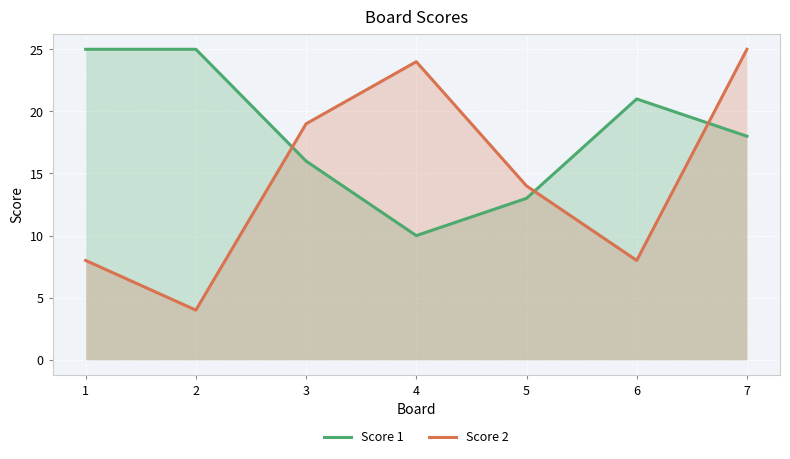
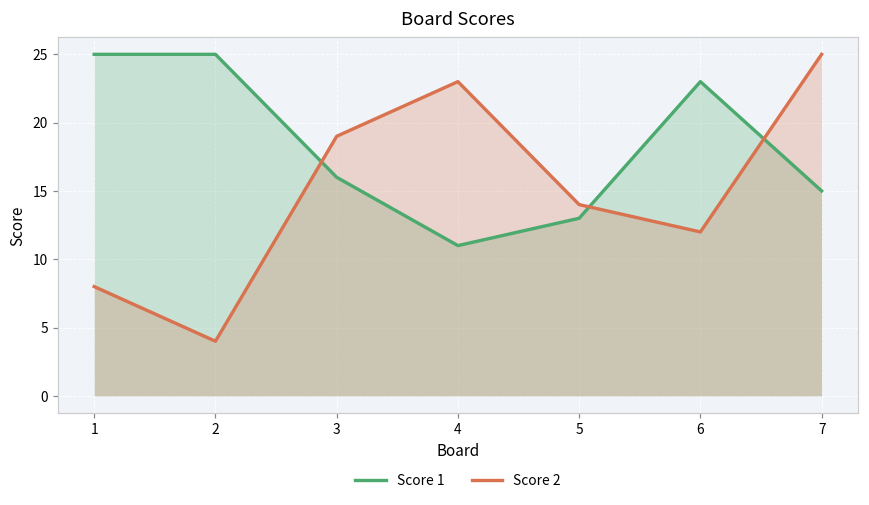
  {
    "Score 1": {
      "1": 25,
      "2": 25,
      "3": 16,
-     "4": 10,
+     "4": 11,
      "5": 13,
-     "6": 21,
-     "7": 18
+     "6": 23,
+     "7": 15
    },
    "Score 2": {
      "1": 8,
      "2": 4,
      "3": 19,
-     "4": 24,
+     "4": 23,
      "5": 14,
-     "6": 8,
+     "6": 12,
      "7": 25
    }
  }
